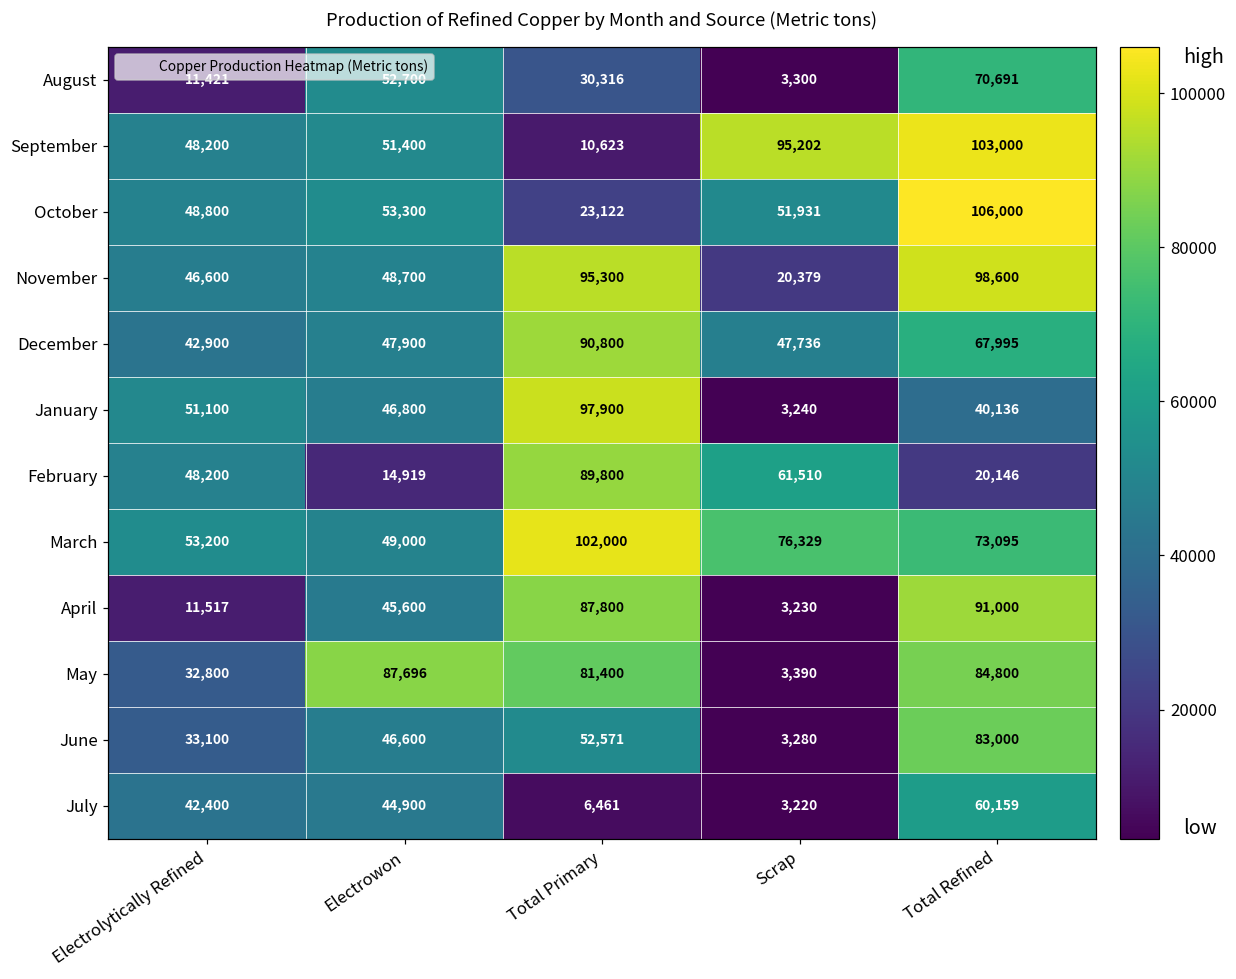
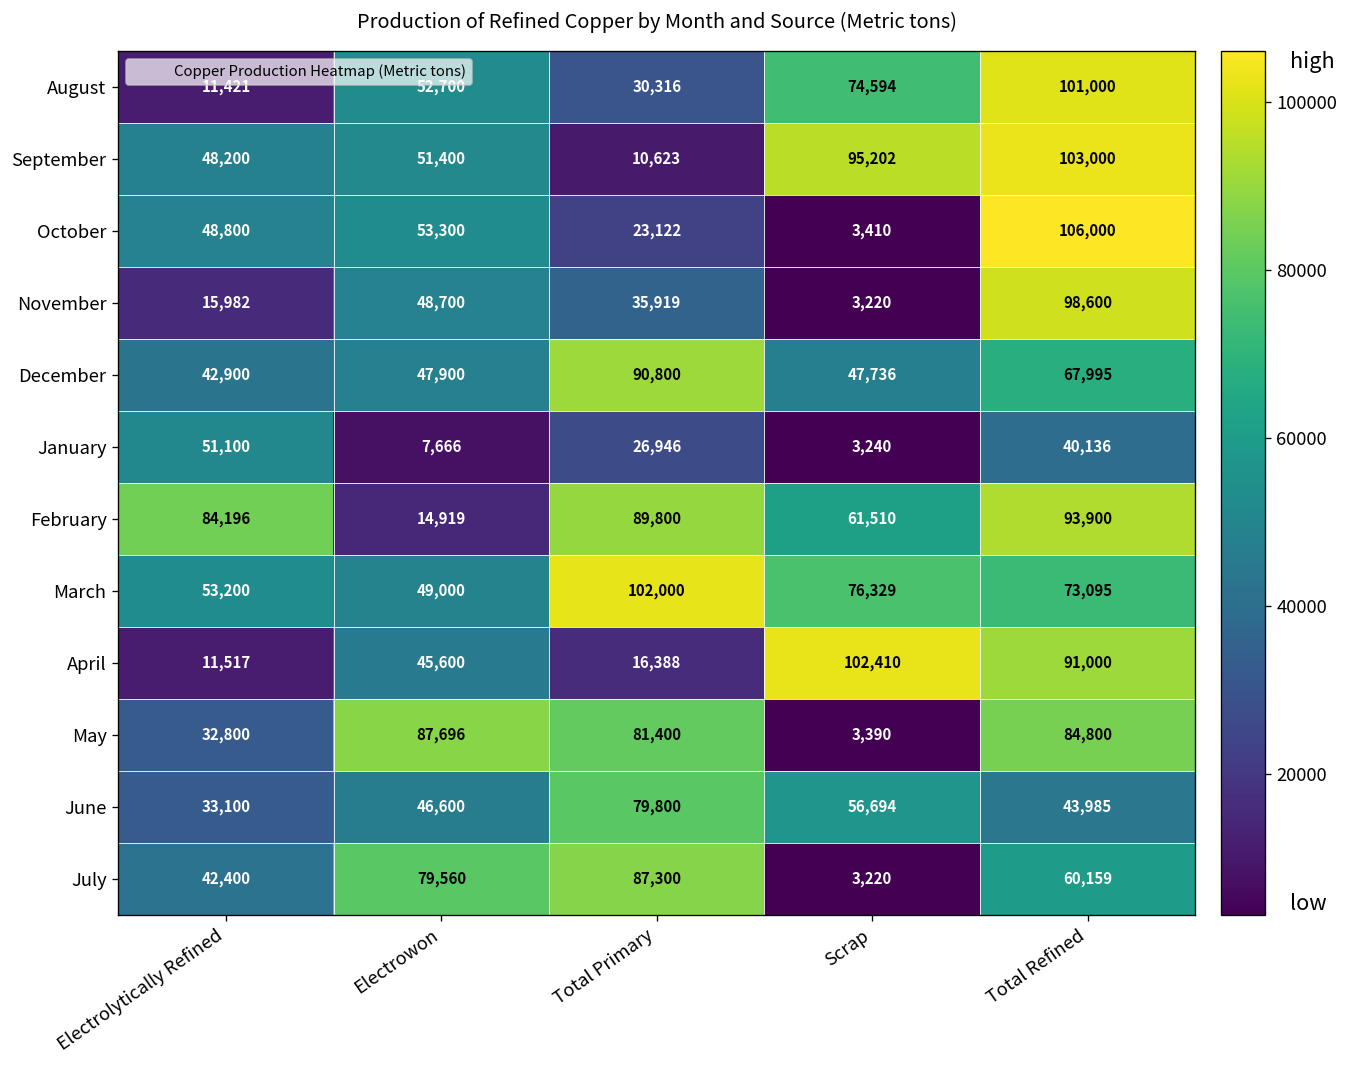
  {
    "August": {
      "Total Primary": "30,316",
-     "Scrap": "3,300",
-     "Total Refined": "70,691"
+     "Scrap": "74,594",
+     "Total Refined": "101,000"
    },
    "September": {
      "Electrolytically Refined": "48,200",
      "Electrowon": "51,400",
      "Total Primary": "10,623",
      "Scrap": "95,202",
      "Total Refined": "103,000"
    },
    "October": {
      "Electrolytically Refined": "48,800",
      "Electrowon": "53,300",
      "Total Primary": "23,122",
-     "Scrap": "51,931",
+     "Scrap": "3,410",
      "Total Refined": "106,000"
    },
    "November": {
-     "Electrolytically Refined": "46,600",
+     "Electrolytically Refined": "15,982",
      "Electrowon": "48,700",
-     "Total Primary": "95,300",
-     "Scrap": "20,379",
+     "Total Primary": "35,919",
+     "Scrap": "3,220",
      "Total Refined": "98,600"
    },
    "December": {
      "Electrolytically Refined": "42,900",
      "Electrowon": "47,900",
      "Total Primary": "90,800",
      "Scrap": "47,736",
      "Total Refined": "67,995"
    },
    "January": {
      "Electrolytically Refined": "51,100",
-     "Electrowon": "46,800",
-     "Total Primary": "97,900",
+     "Electrowon": "7,666",
+     "Total Primary": "26,946",
      "Scrap": "3,240",
      "Total Refined": "40,136"
    },
    "February": {
-     "Electrolytically Refined": "48,200",
+     "Electrolytically Refined": "84,196",
      "Electrowon": "14,919",
      "Total Primary": "89,800",
      "Scrap": "61,510",
-     "Total Refined": "20,146"
+     "Total Refined": "93,900"
    },
    "March": {
      "Electrolytically Refined": "53,200",
      "Electrowon": "49,000",
      "Total Primary": "102,000",
      "Scrap": "76,329",
      "Total Refined": "73,095"
    },
    "April": {
      "Electrolytically Refined": "11,517",
      "Electrowon": "45,600",
-     "Total Primary": "87,800",
-     "Scrap": "3,230",
+     "Total Primary": "16,388",
+     "Scrap": "102,410",
      "Total Refined": "91,000"
    },
    "May": {
      "Electrolytically Refined": "32,800",
      "Electrowon": "87,696",
      "Total Primary": "81,400",
      "Scrap": "3,390",
      "Total Refined": "84,800"
    },
    "June": {
      "Electrolytically Refined": "33,100",
      "Electrowon": "46,600",
-     "Total Primary": "52,571",
-     "Scrap": "3,280",
-     "Total Refined": "83,000"
+     "Total Primary": "79,800",
+     "Scrap": "56,694",
+     "Total Refined": "43,985"
    },
    "July": {
      "Electrolytically Refined": "42,400",
-     "Electrowon": "44,900",
-     "Total Primary": "6,461",
+     "Electrowon": "79,560",
+     "Total Primary": "87,300",
      "Scrap": "3,220",
      "Total Refined": "60,159"
    }
  }
